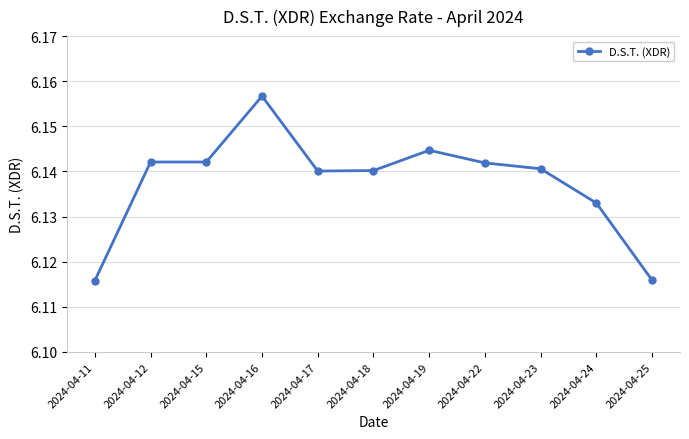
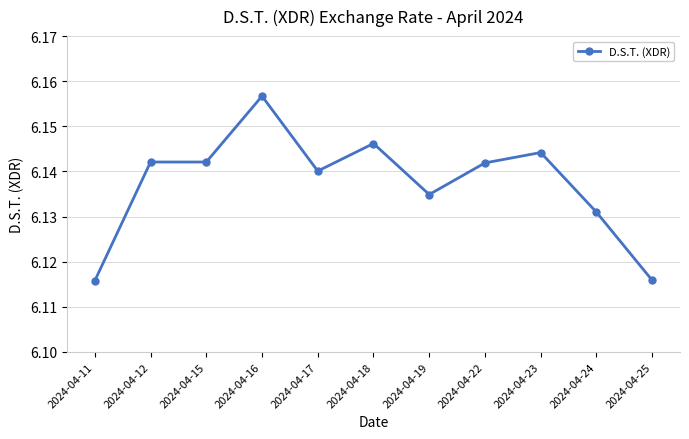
  {
    "2024-04-11": 6.116,
    "2024-04-12": 6.142,
    "2024-04-15": 6.142,
    "2024-04-16": 6.157,
    "2024-04-17": 6.140,
-   "2024-04-18": 6.140,
-   "2024-04-19": 6.145,
+   "2024-04-18": 6.146,
+   "2024-04-19": 6.135,
    "2024-04-22": 6.142,
-   "2024-04-23": 6.141,
-   "2024-04-24": 6.133,
+   "2024-04-23": 6.144,
+   "2024-04-24": 6.131,
    "2024-04-25": 6.116
  }
